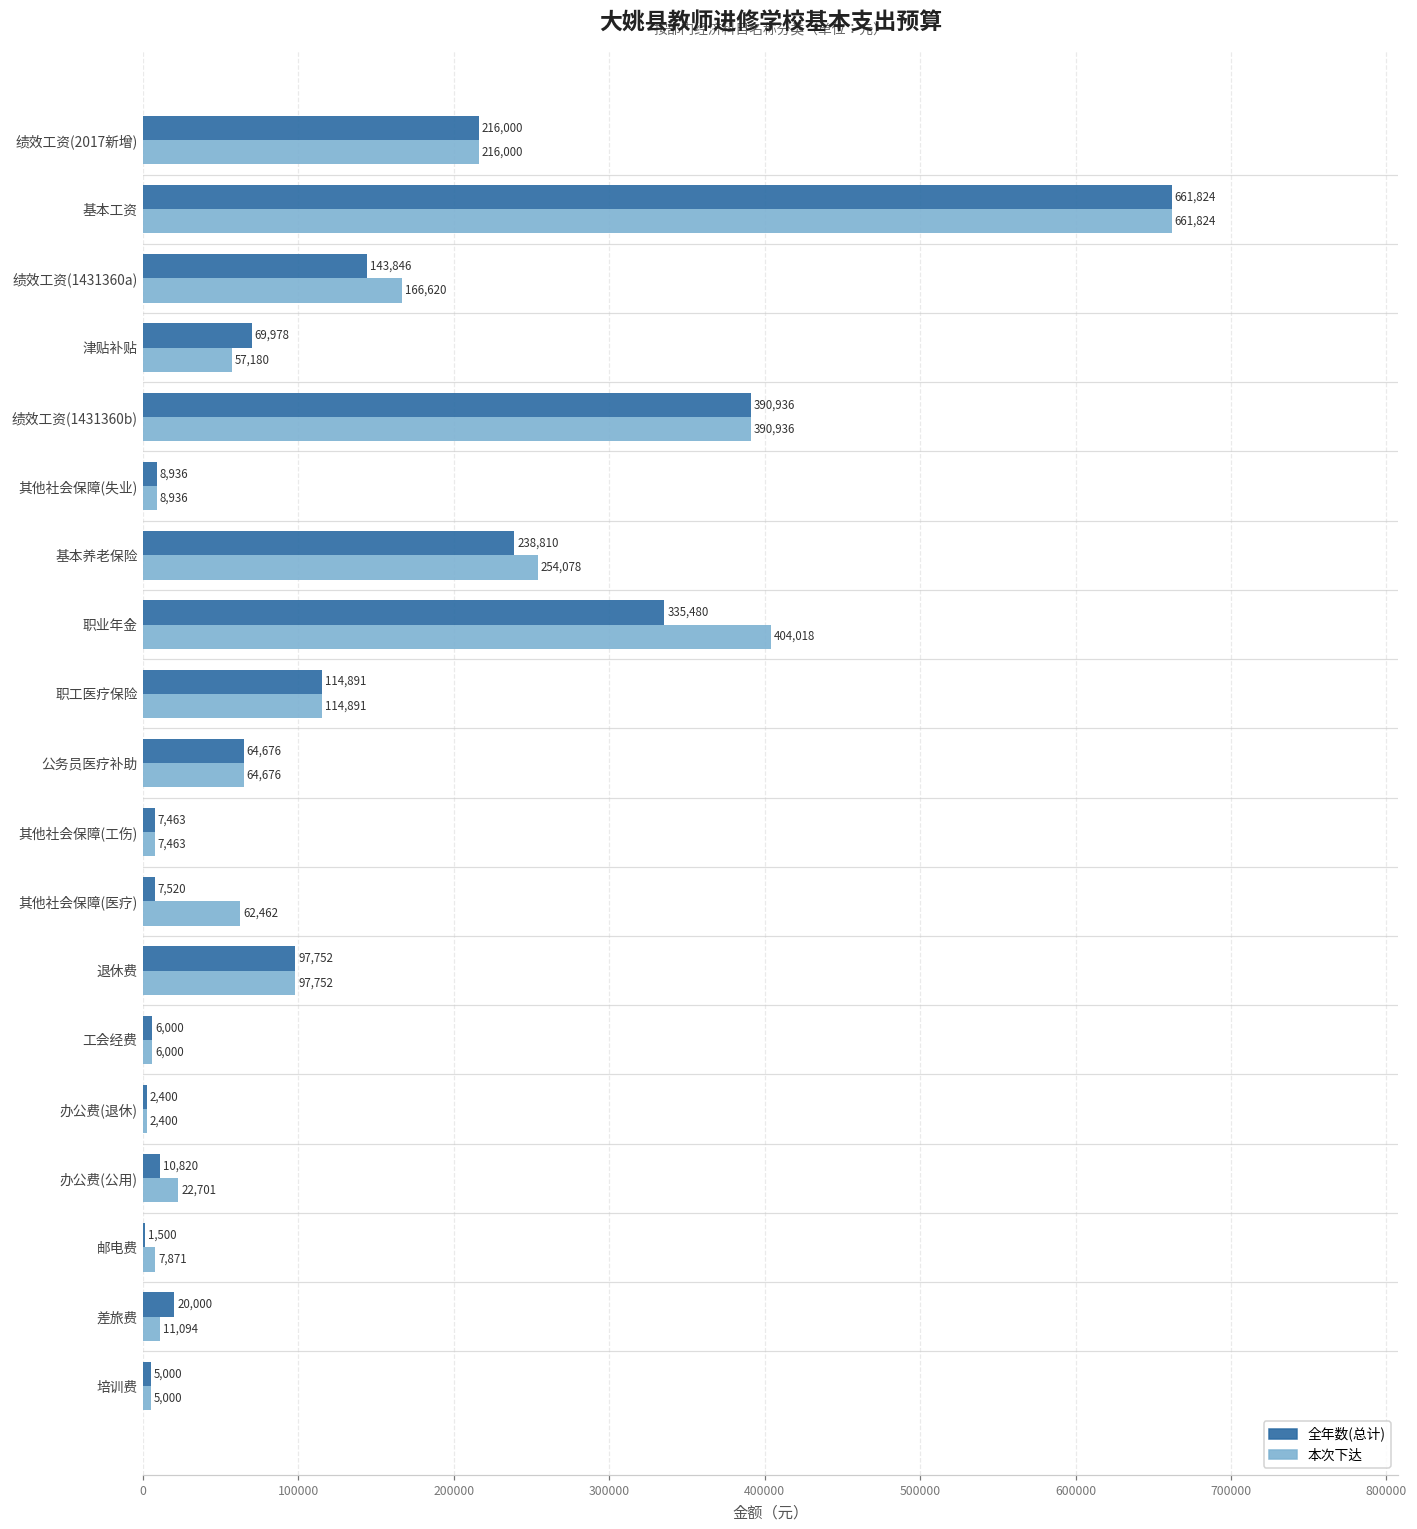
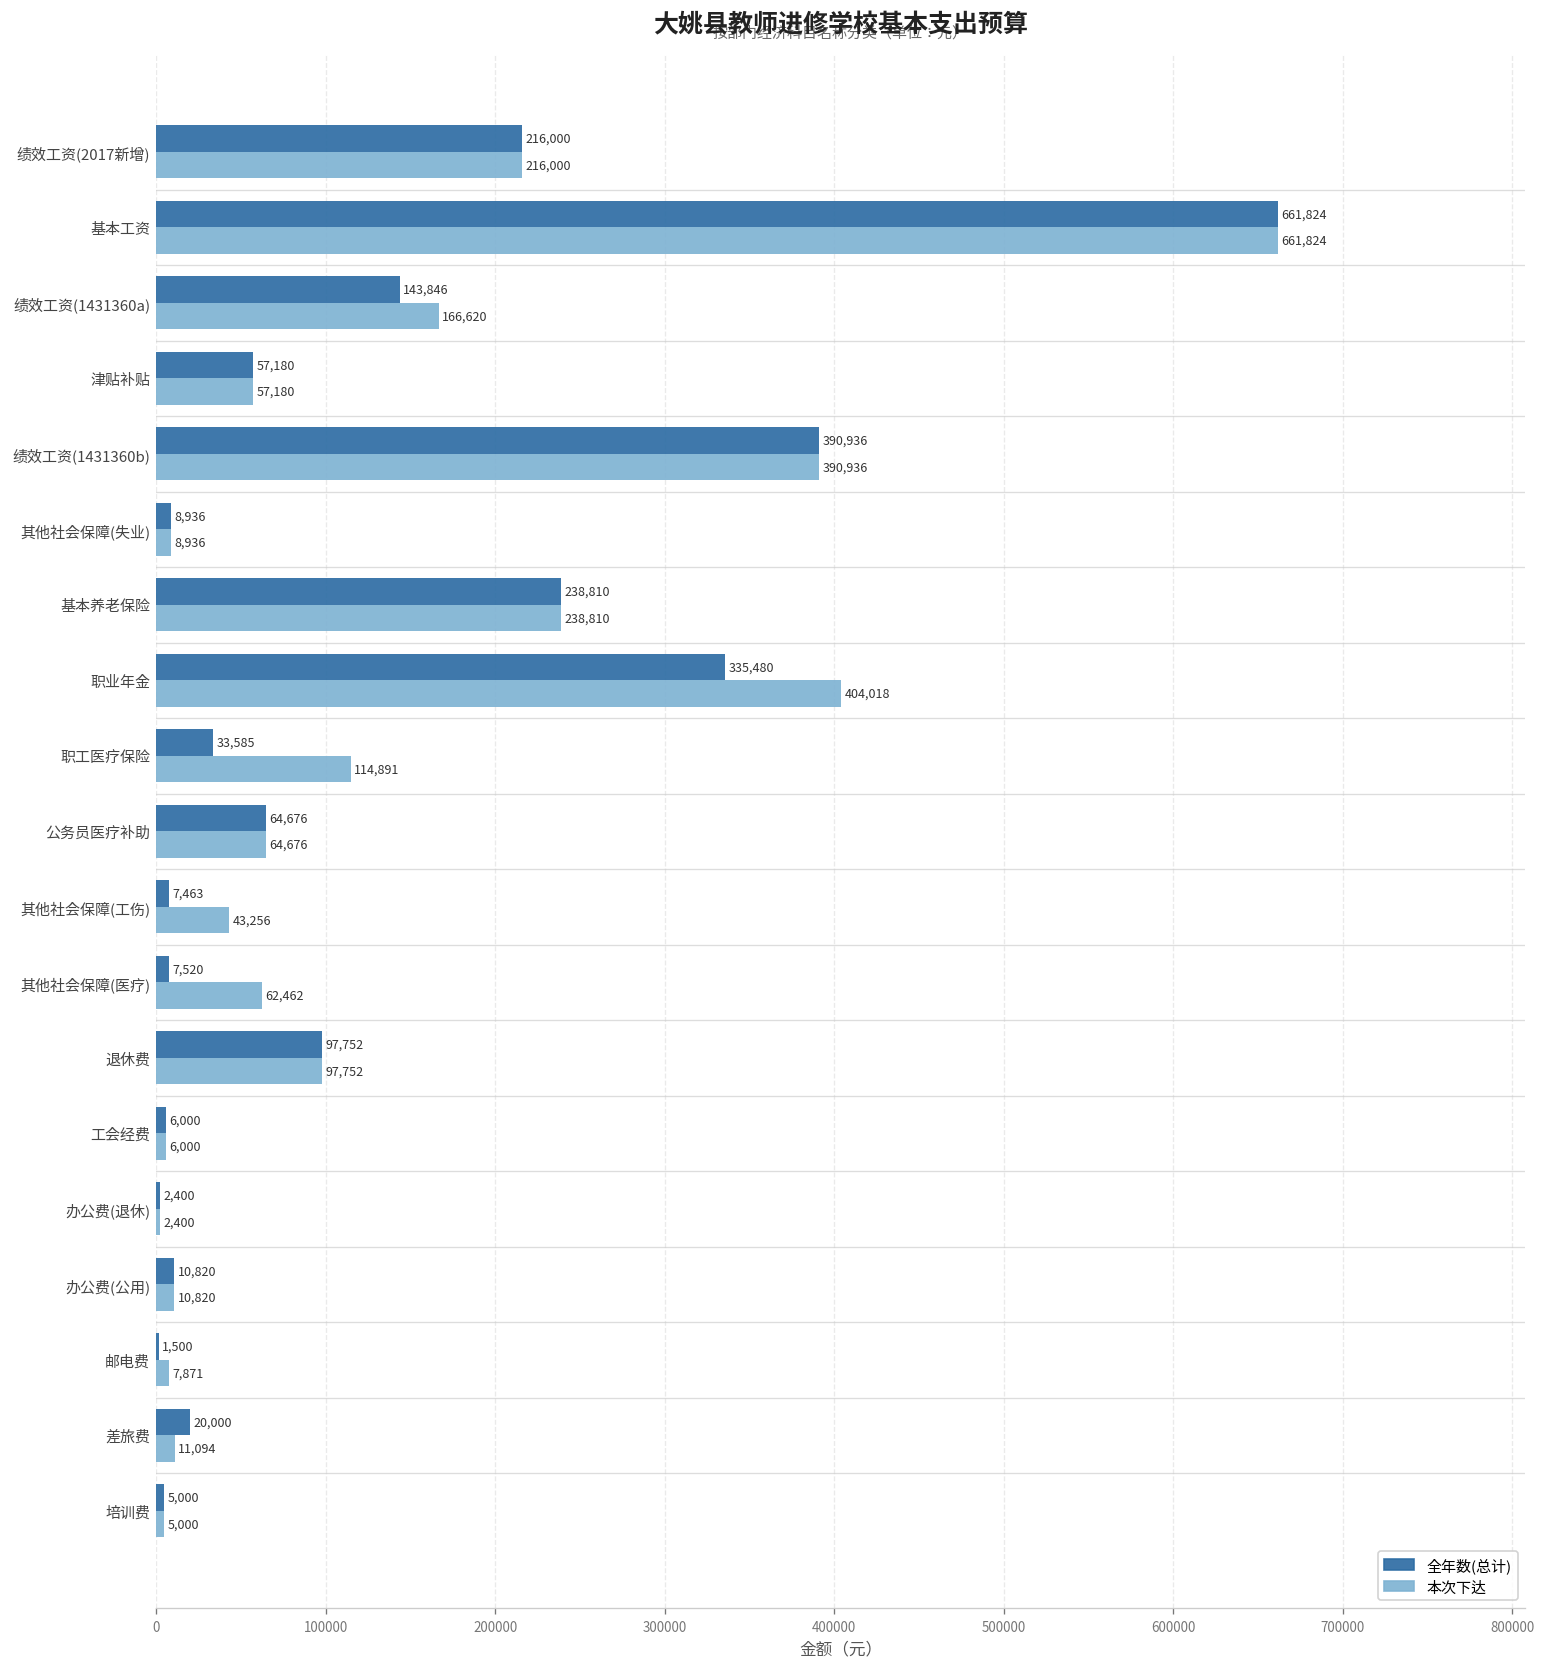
  {
    "全年数(总计)": {
      "绩效工资(2017新增)": "216,000",
      "基本工资": "661,824",
      "绩效工资(1431360a)": "143,846",
-     "津贴补贴": "69,978",
+     "津贴补贴": "57,180",
      "绩效工资(1431360b)": "390,936",
      "其他社会保障(失业)": "8,936",
      "基本养老保险": "238,810",
      "职业年金": "335,480",
-     "职工医疗保险": "114,891",
+     "职工医疗保险": "33,585",
      "公务员医疗补助": "64,676",
      "其他社会保障(工伤)": "7,463",
      "其他社会保障(医疗)": "7,520",
      "退休费": "97,752",
      "工会经费": "6,000",
      "办公费(退休)": "2,400",
      "办公费(公用)": "10,820",
      "邮电费": "1,500",
      "差旅费": "20,000",
      "培训费": "5,000"
    },
    "本次下达": {
      "绩效工资(2017新增)": "216,000",
      "基本工资": "661,824",
      "绩效工资(1431360a)": "166,620",
      "津贴补贴": "57,180",
      "绩效工资(1431360b)": "390,936",
      "其他社会保障(失业)": "8,936",
-     "基本养老保险": "254,078",
+     "基本养老保险": "238,810",
      "职业年金": "404,018",
      "职工医疗保险": "114,891",
      "公务员医疗补助": "64,676",
-     "其他社会保障(工伤)": "7,463",
+     "其他社会保障(工伤)": "43,256",
      "其他社会保障(医疗)": "62,462",
      "退休费": "97,752",
      "工会经费": "6,000",
      "办公费(退休)": "2,400",
-     "办公费(公用)": "22,701",
+     "办公费(公用)": "10,820",
      "邮电费": "7,871",
      "差旅费": "11,094",
      "培训费": "5,000"
    }
  }
